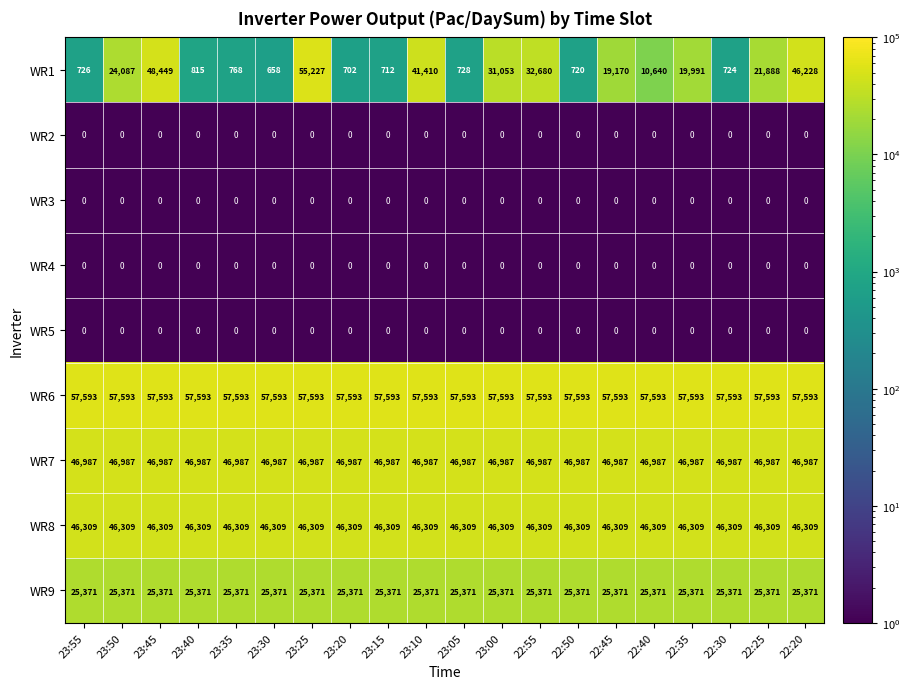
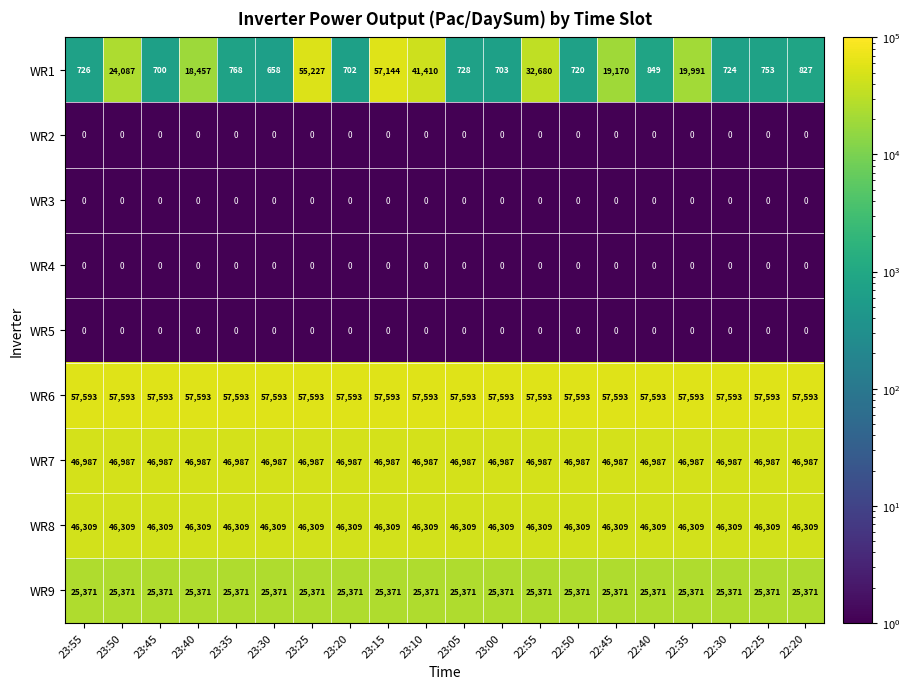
  {
    "WR1": {
      "23:55": "726",
      "23:50": "24,087",
-     "23:45": "48,449",
-     "23:40": "815",
+     "23:45": "700",
+     "23:40": "18,457",
      "23:35": "768",
      "23:30": "658",
      "23:25": "55,227",
      "23:20": "702",
-     "23:15": "712",
+     "23:15": "57,144",
      "23:10": "41,410",
      "23:05": "728",
-     "23:00": "31,053",
+     "23:00": "703",
      "22:55": "32,680",
      "22:50": "720",
      "22:45": "19,170",
-     "22:40": "10,640",
+     "22:40": "849",
      "22:35": "19,991",
      "22:30": "724",
-     "22:25": "21,888",
-     "22:20": "46,228"
+     "22:25": "753",
+     "22:20": "827"
    },
    "WR2": {
      "23:55": "0",
      "23:50": "0",
      "23:45": "0",
      "23:40": "0",
      "23:35": "0",
      "23:30": "0",
      "23:25": "0",
      "23:20": "0",
      "23:15": "0",
      "23:10": "0",
      "23:05": "0",
      "23:00": "0",
      "22:55": "0",
      "22:50": "0",
      "22:45": "0",
      "22:40": "0",
      "22:35": "0",
      "22:30": "0",
      "22:25": "0",
      "22:20": "0"
    },
    "WR3": {
      "23:55": "0",
      "23:50": "0",
      "23:45": "0",
      "23:40": "0",
      "23:35": "0",
      "23:30": "0",
      "23:25": "0",
      "23:20": "0",
      "23:15": "0",
      "23:10": "0",
      "23:05": "0",
      "23:00": "0",
      "22:55": "0",
      "22:50": "0",
      "22:45": "0",
      "22:40": "0",
      "22:35": "0",
      "22:30": "0",
      "22:25": "0",
      "22:20": "0"
    },
    "WR4": {
      "23:55": "0",
      "23:50": "0",
      "23:45": "0",
      "23:40": "0",
      "23:35": "0",
      "23:30": "0",
      "23:25": "0",
      "23:20": "0",
      "23:15": "0",
      "23:10": "0",
      "23:05": "0",
      "23:00": "0",
      "22:55": "0",
      "22:50": "0",
      "22:45": "0",
      "22:40": "0",
      "22:35": "0",
      "22:30": "0",
      "22:25": "0",
      "22:20": "0"
    },
    "WR5": {
      "23:55": "0",
      "23:50": "0",
      "23:45": "0",
      "23:40": "0",
      "23:35": "0",
      "23:30": "0",
      "23:25": "0",
      "23:20": "0",
      "23:15": "0",
      "23:10": "0",
      "23:05": "0",
      "23:00": "0",
      "22:55": "0",
      "22:50": "0",
      "22:45": "0",
      "22:40": "0",
      "22:35": "0",
      "22:30": "0",
      "22:25": "0",
      "22:20": "0"
    },
    "WR6": {
      "23:55": "57,593",
      "23:50": "57,593",
      "23:45": "57,593",
      "23:40": "57,593",
      "23:35": "57,593",
      "23:30": "57,593",
      "23:25": "57,593",
      "23:20": "57,593",
      "23:15": "57,593",
      "23:10": "57,593",
      "23:05": "57,593",
      "23:00": "57,593",
      "22:55": "57,593",
      "22:50": "57,593",
      "22:45": "57,593",
      "22:40": "57,593",
      "22:35": "57,593",
      "22:30": "57,593",
      "22:25": "57,593",
      "22:20": "57,593"
    },
    "WR7": {
      "23:55": "46,987",
      "23:50": "46,987",
      "23:45": "46,987",
      "23:40": "46,987",
      "23:35": "46,987",
      "23:30": "46,987",
      "23:25": "46,987",
      "23:20": "46,987",
      "23:15": "46,987",
      "23:10": "46,987",
      "23:05": "46,987",
      "23:00": "46,987",
      "22:55": "46,987",
      "22:50": "46,987",
      "22:45": "46,987",
      "22:40": "46,987",
      "22:35": "46,987",
      "22:30": "46,987",
      "22:25": "46,987",
      "22:20": "46,987"
    },
    "WR8": {
      "23:55": "46,309",
      "23:50": "46,309",
      "23:45": "46,309",
      "23:40": "46,309",
      "23:35": "46,309",
      "23:30": "46,309",
      "23:25": "46,309",
      "23:20": "46,309",
      "23:15": "46,309",
      "23:10": "46,309",
      "23:05": "46,309",
      "23:00": "46,309",
      "22:55": "46,309",
      "22:50": "46,309",
      "22:45": "46,309",
      "22:40": "46,309",
      "22:35": "46,309",
      "22:30": "46,309",
      "22:25": "46,309",
      "22:20": "46,309"
    },
    "WR9": {
      "23:55": "25,371",
      "23:50": "25,371",
      "23:45": "25,371",
      "23:40": "25,371",
      "23:35": "25,371",
      "23:30": "25,371",
      "23:25": "25,371",
      "23:20": "25,371",
      "23:15": "25,371",
      "23:10": "25,371",
      "23:05": "25,371",
      "23:00": "25,371",
      "22:55": "25,371",
      "22:50": "25,371",
      "22:45": "25,371",
      "22:40": "25,371",
      "22:35": "25,371",
      "22:30": "25,371",
      "22:25": "25,371",
      "22:20": "25,371"
    }
  }
